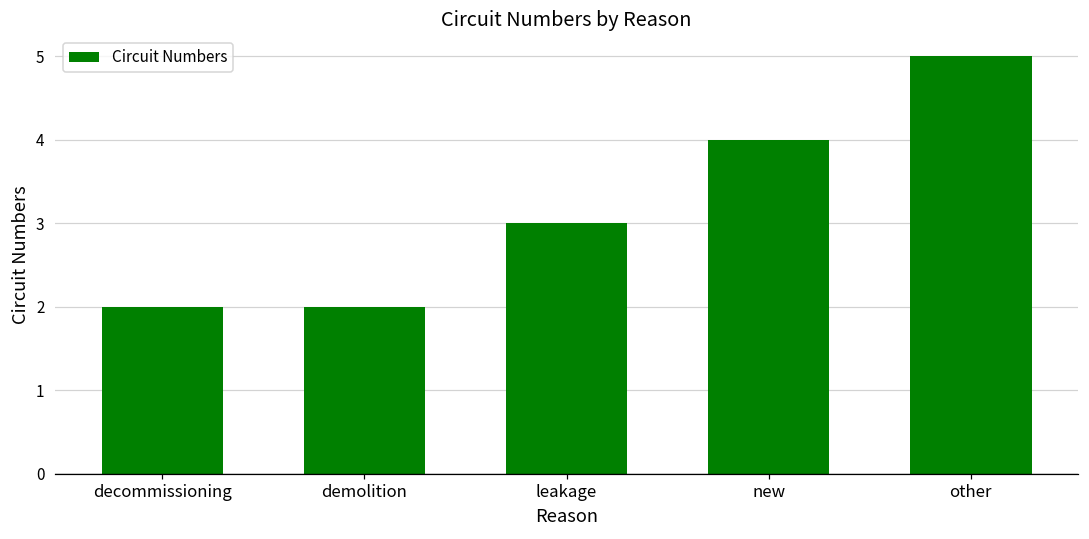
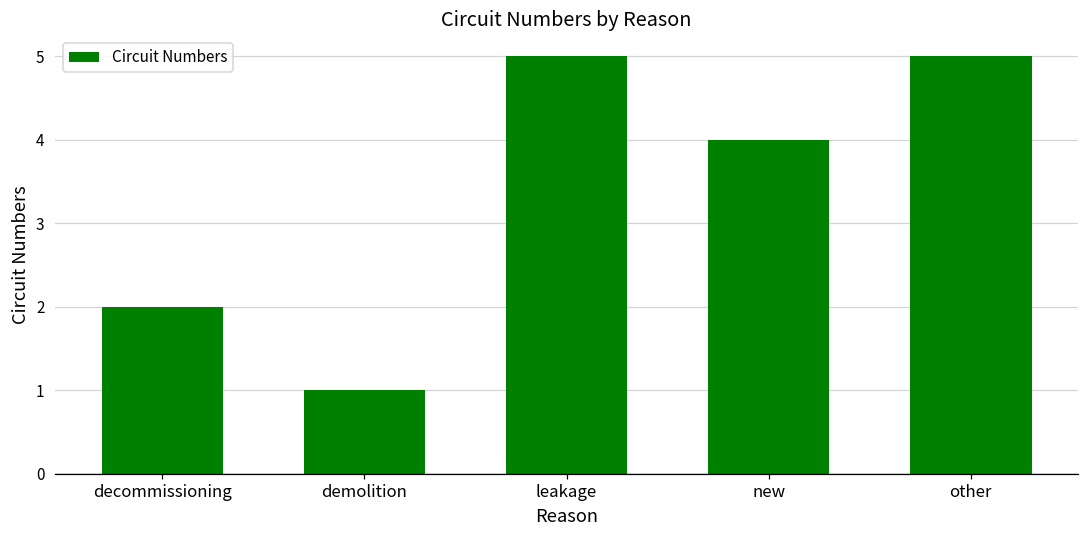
  {
    "decommissioning": 2,
-   "demolition": 2,
-   "leakage": 3,
+   "demolition": 1,
+   "leakage": 5,
    "new": 4,
    "other": 5
  }
